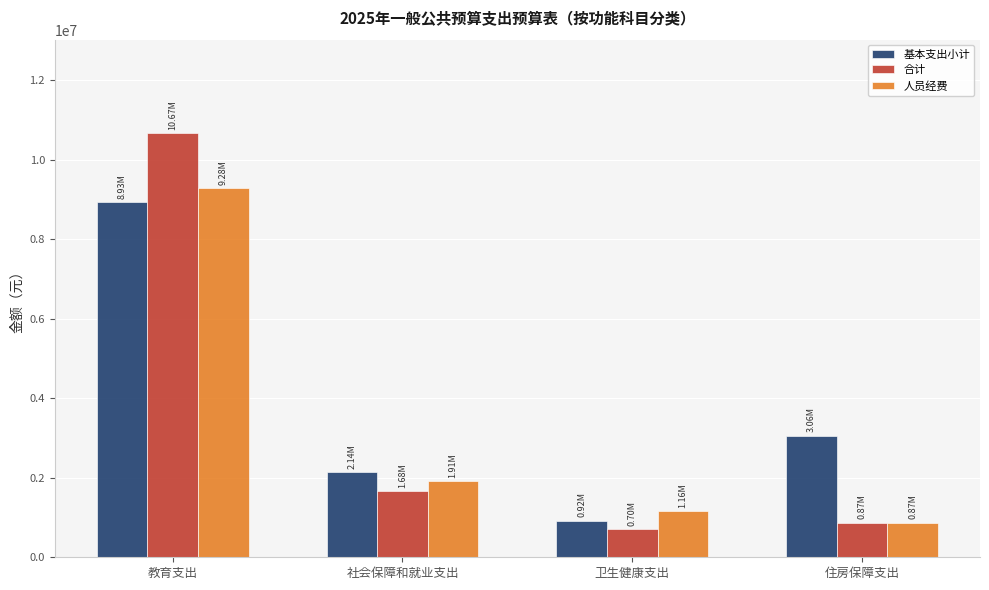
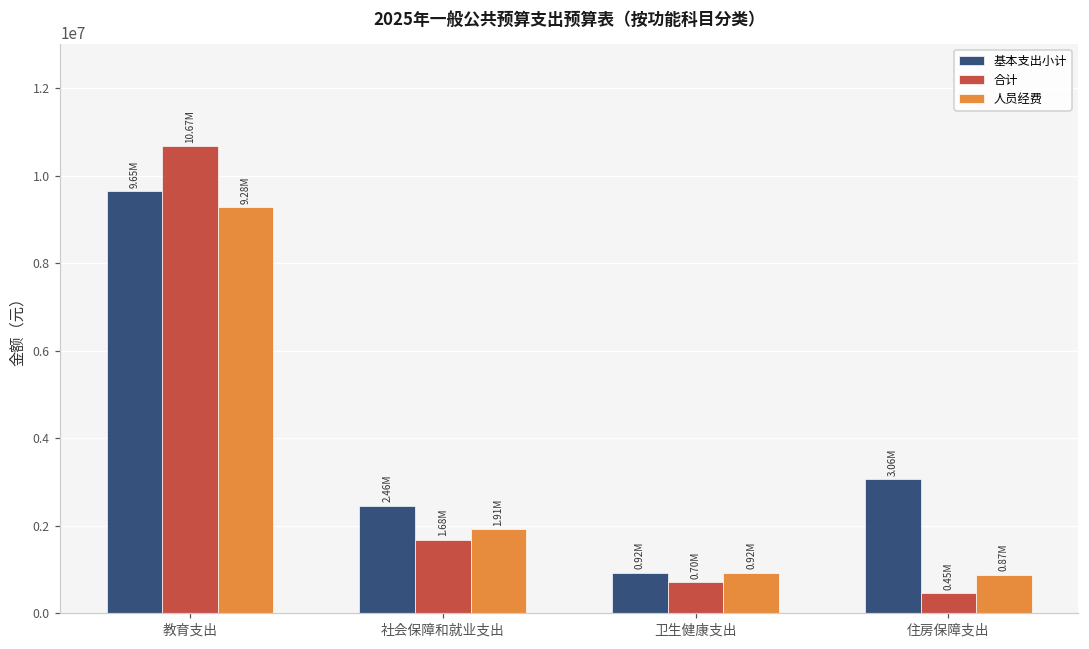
  {
    "基本支出小计": {
-     "教育支出": "8.93M",
-     "社会保障和就业支出": "2.14M",
+     "教育支出": "9.65M",
+     "社会保障和就业支出": "2.46M",
      "卫生健康支出": "0.92M",
      "住房保障支出": "3.06M"
    },
    "合计": {
      "教育支出": "10.67M",
      "社会保障和就业支出": "1.68M",
      "卫生健康支出": "0.70M",
-     "住房保障支出": "0.87M"
+     "住房保障支出": "0.45M"
    },
    "人员经费": {
      "教育支出": "9.28M",
      "社会保障和就业支出": "1.91M",
-     "卫生健康支出": "1.16M",
+     "卫生健康支出": "0.92M",
      "住房保障支出": "0.87M"
    }
  }
